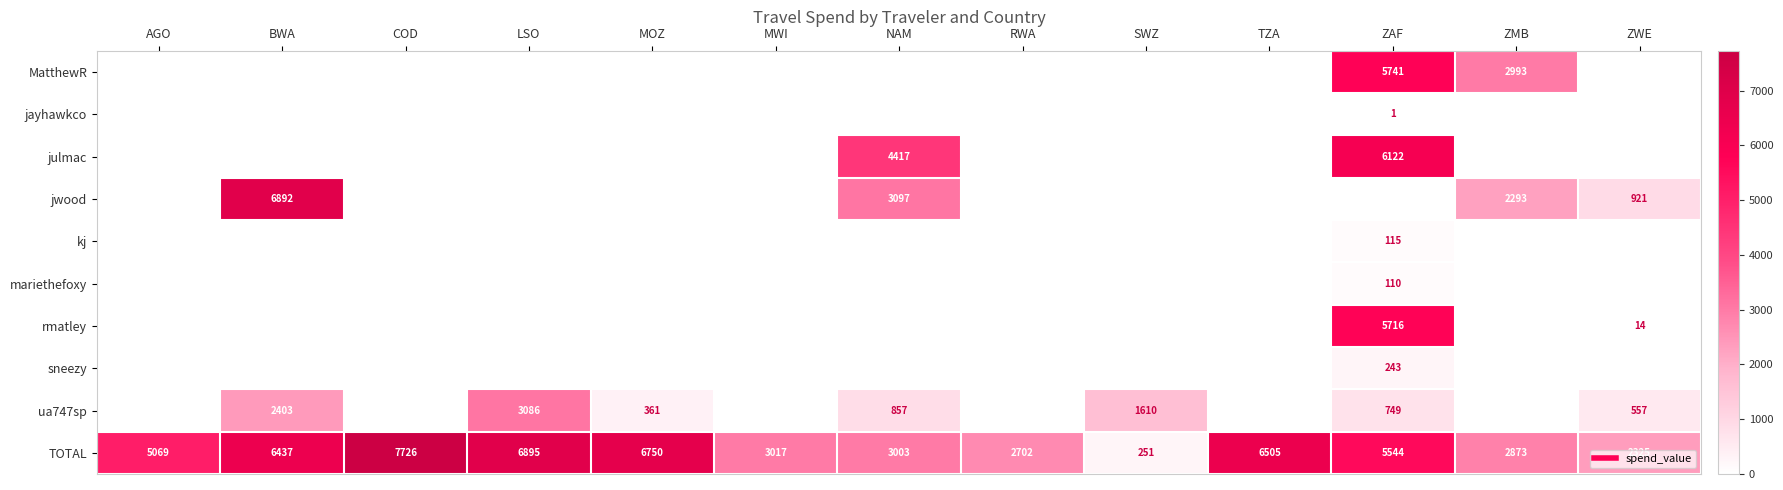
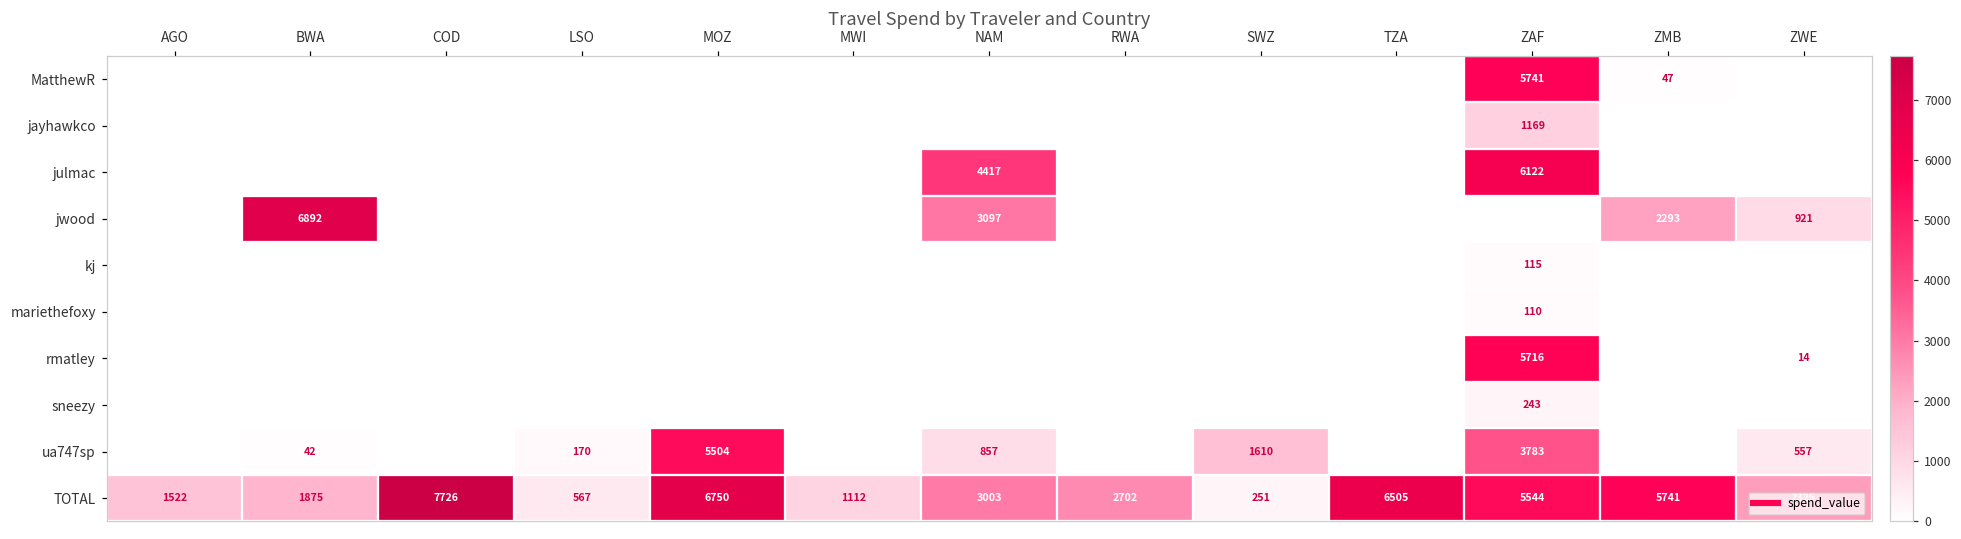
  {
    "MatthewR": {
      "ZAF": 5741,
-     "ZMB": 2993
+     "ZMB": 47
    },
    "jayhawkco": {
-     "ZAF": 1
+     "ZAF": 1169
    },
    "julmac": {
      "NAM": 4417,
      "ZAF": 6122
    },
    "jwood": {
      "BWA": 6892,
      "NAM": 3097,
      "ZMB": 2293,
      "ZWE": 921
    },
    "kj": {
      "ZAF": 115
    },
    "mariethefoxy": {
      "ZAF": 110
    },
    "rmatley": {
      "ZAF": 5716,
      "ZWE": 14
    },
    "sneezy": {
      "ZAF": 243
    },
    "ua747sp": {
-     "BWA": 2403,
-     "LSO": 3086,
-     "MOZ": 361,
+     "BWA": 42,
+     "LSO": 170,
+     "MOZ": 5504,
      "NAM": 857,
      "SWZ": 1610,
-     "ZAF": 749,
+     "ZAF": 3783,
      "ZWE": 557
    },
    "TOTAL": {
-     "AGO": 5069,
-     "BWA": 6437,
+     "AGO": 1522,
+     "BWA": 1875,
      "COD": 7726,
-     "LSO": 6895,
+     "LSO": 567,
      "MOZ": 6750,
-     "MWI": 3017,
+     "MWI": 1112,
      "NAM": 3003,
      "RWA": 2702,
      "SWZ": 251,
      "TZA": 6505,
      "ZAF": 5544,
-     "ZMB": 2873
+     "ZMB": 5741
    }
  }
